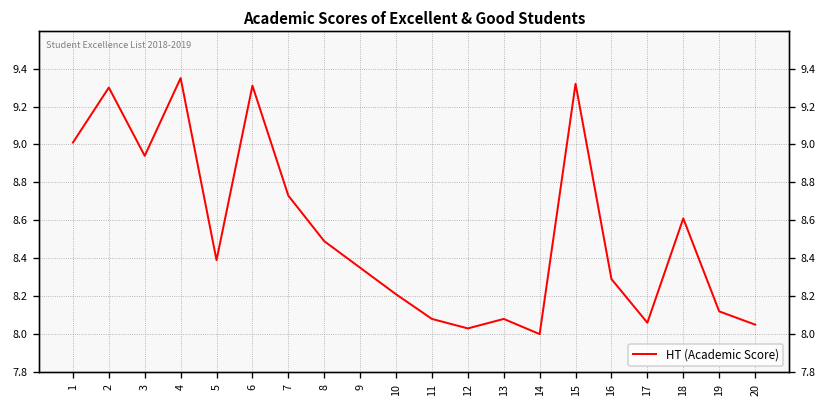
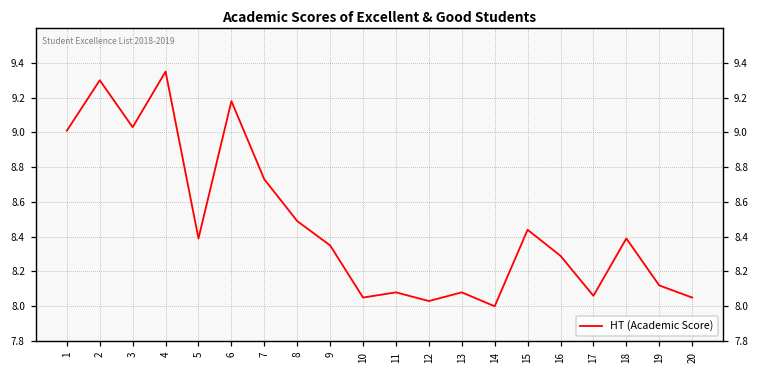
  {
    "1": 9.01,
    "2": 9.30,
-   "3": 8.94,
+   "3": 9.03,
    "5": 8.39,
-   "6": 9.31,
+   "6": 9.18,
    "7": 8.73,
    "8": 8.49,
    "9": 8.35,
-   "10": 8.21,
+   "10": 8.05,
    "11": 8.08,
    "12": 8.03,
    "13": 8.08,
    "14": 8.00,
-   "15": 9.32,
+   "15": 8.44,
    "16": 8.29,
    "17": 8.06,
-   "18": 8.61,
+   "18": 8.39,
    "19": 8.12,
    "20": 8.05
  }
